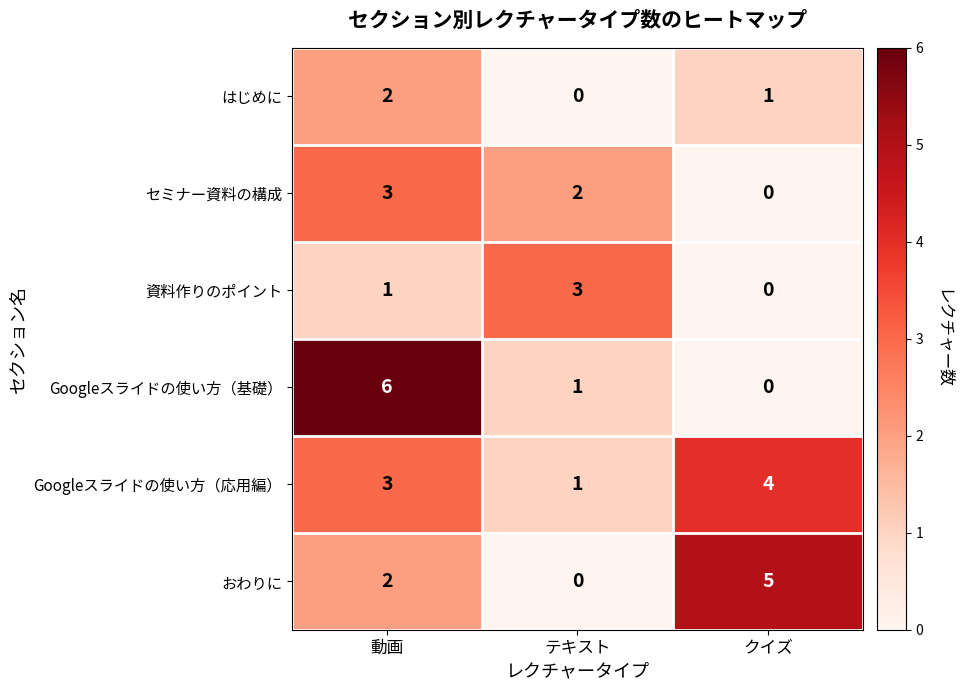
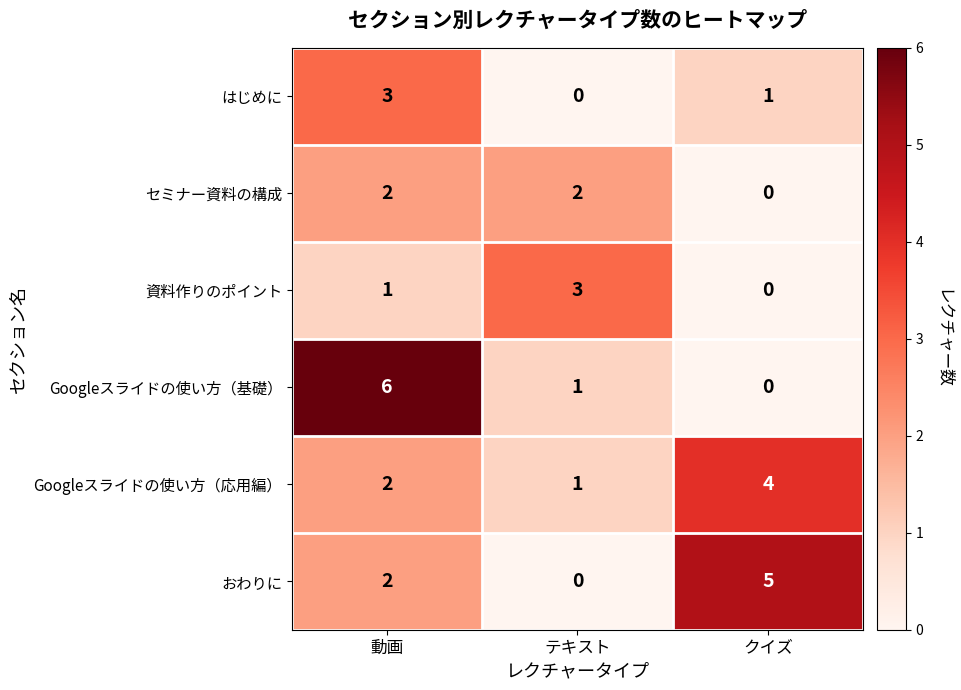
  {
    "はじめに": {
-     "動画": 2,
+     "動画": 3,
      "テキスト": 0,
      "クイズ": 1
    },
    "セミナー資料の構成": {
-     "動画": 3,
+     "動画": 2,
      "テキスト": 2,
      "クイズ": 0
    },
    "資料作りのポイント": {
      "動画": 1,
      "テキスト": 3,
      "クイズ": 0
    },
    "Googleスライドの使い方（基礎）": {
      "動画": 6,
      "テキスト": 1,
      "クイズ": 0
    },
    "Googleスライドの使い方（応用編）": {
-     "動画": 3,
+     "動画": 2,
      "テキスト": 1,
      "クイズ": 4
    },
    "おわりに": {
      "動画": 2,
      "テキスト": 0,
      "クイズ": 5
    }
  }
